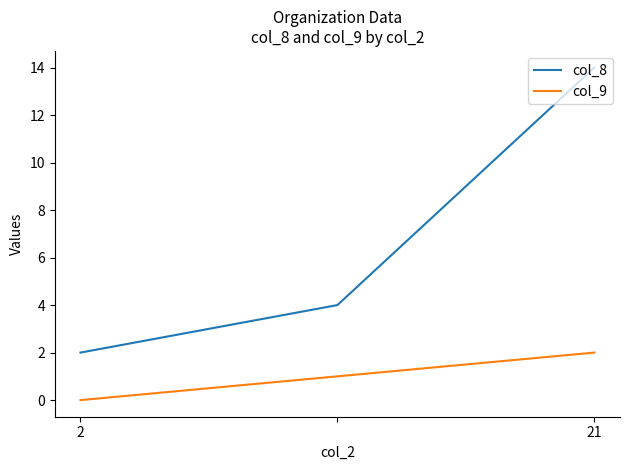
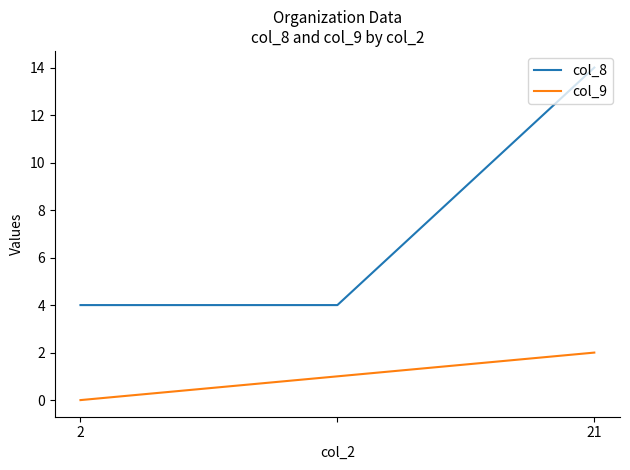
  {
    "col_8": {
-     "2": 2
+     "2": 4
    },
    "col_9": {
      "2": 0,
      "21": 2
    }
  }
